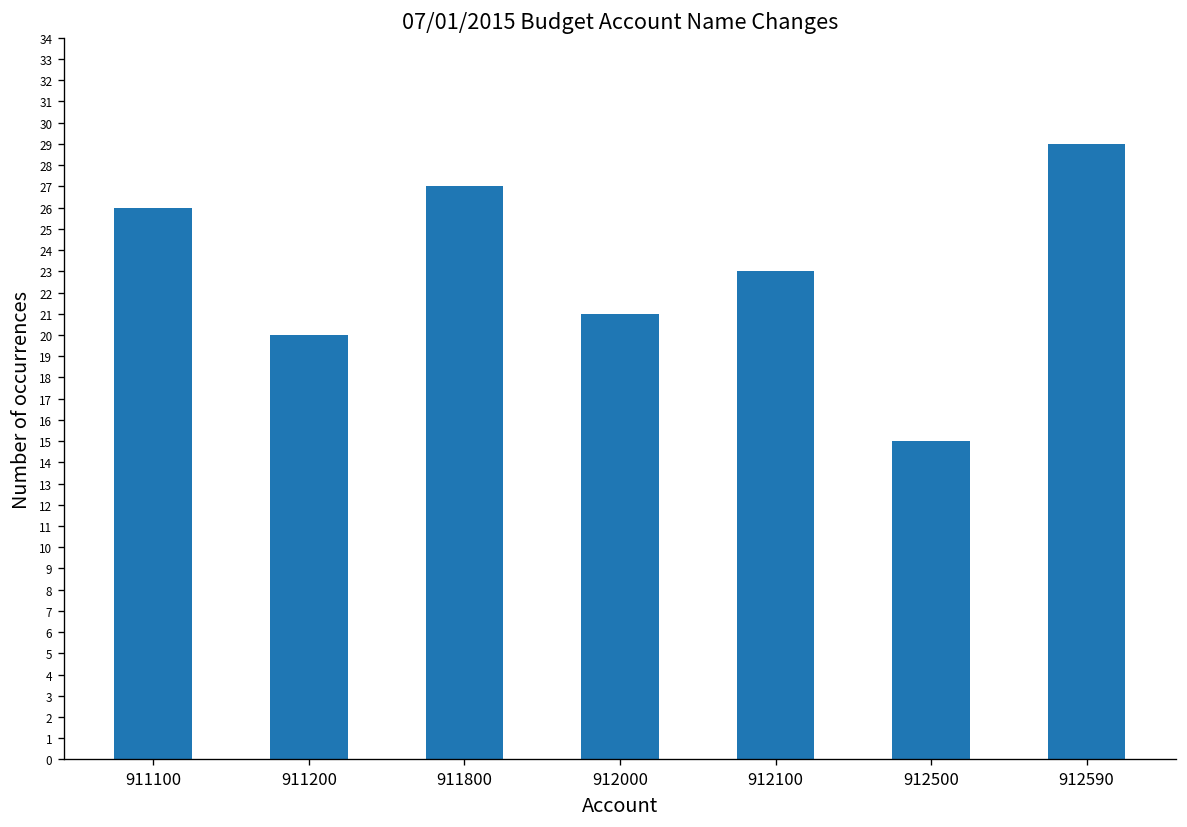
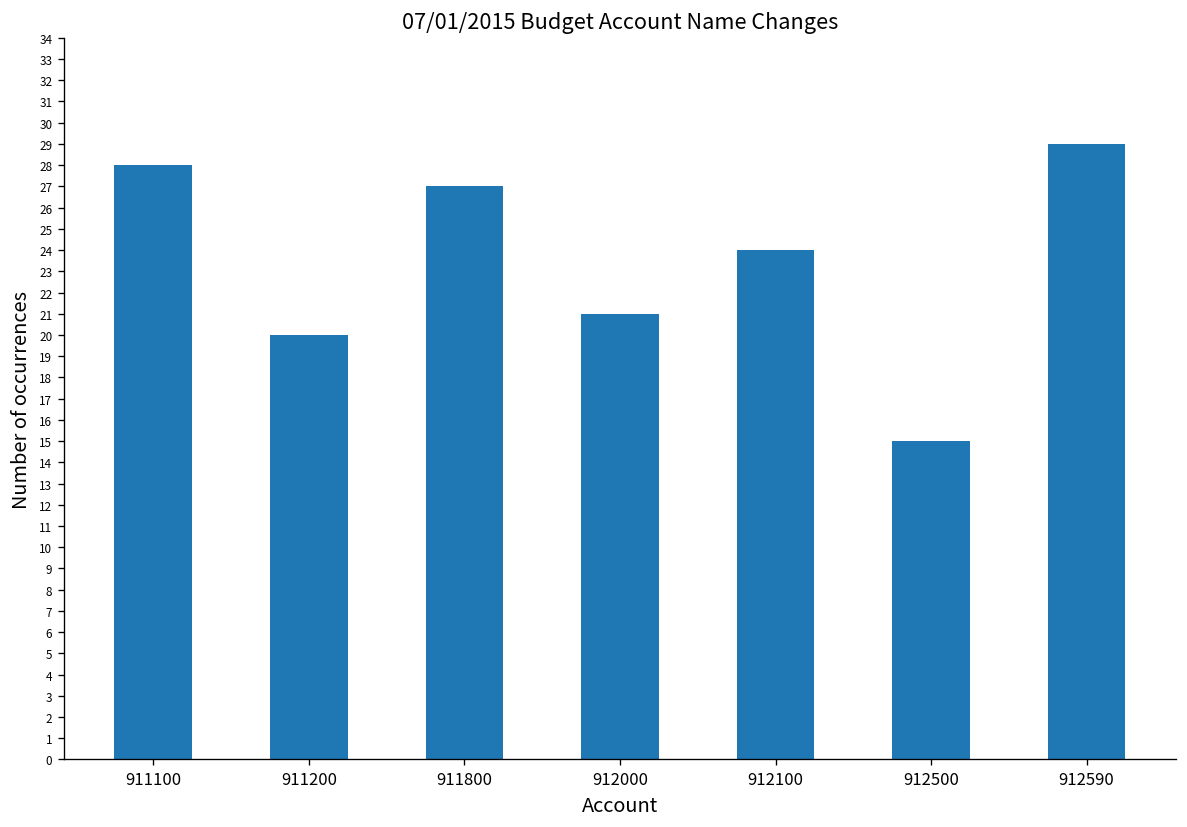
  {
-   "911100": 26,
+   "911100": 28,
    "911200": 20,
    "911800": 27,
    "912000": 21,
-   "912100": 23,
+   "912100": 24,
    "912500": 15,
    "912590": 29
  }
